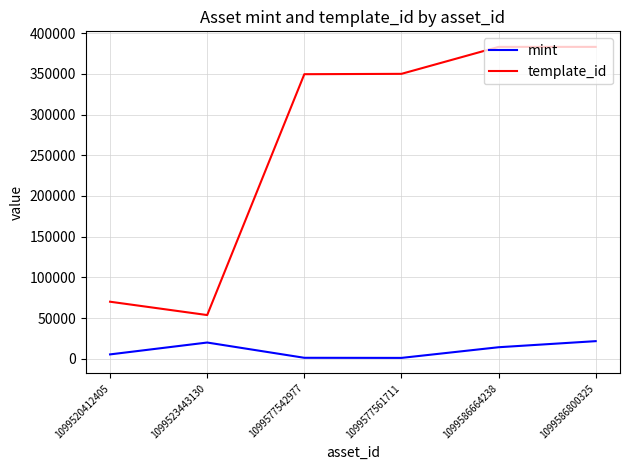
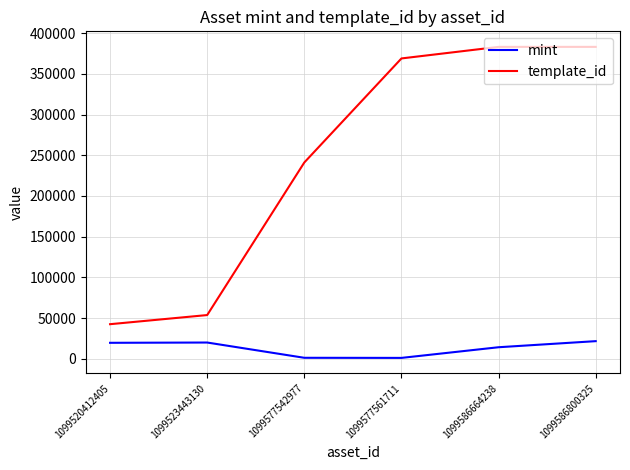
  {
    "mint": {
-     "1099520412405": 10000,
+     "1099520412405": 20000,
      "1099523443130": 20000,
      "1099577542977": 0,
      "1099577561711": 0,
      "1099586664238": 10000,
      "1099586800325": 20000
    },
    "template_id": {
-     "1099520412405": 70000,
+     "1099520412405": 40000,
      "1099523443130": 50000,
-     "1099577542977": 350000,
-     "1099577561711": 350000
+     "1099577542977": 240000,
+     "1099577561711": 370000
    }
  }
